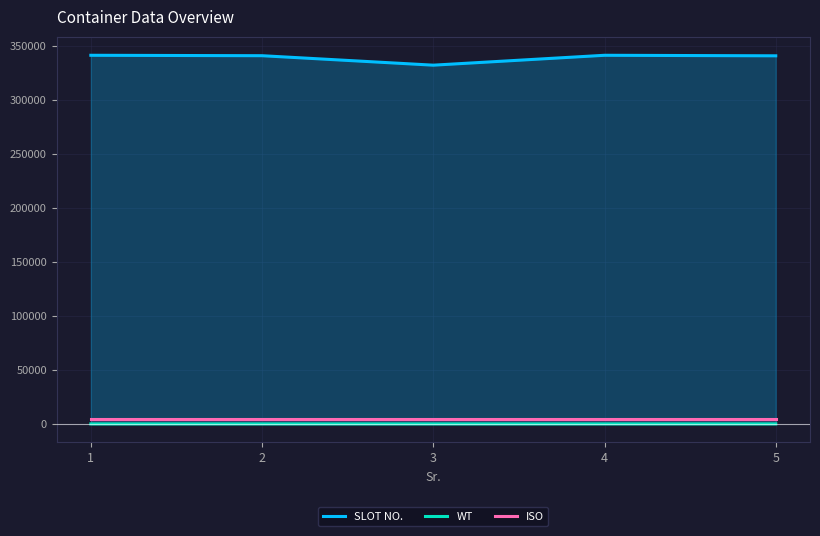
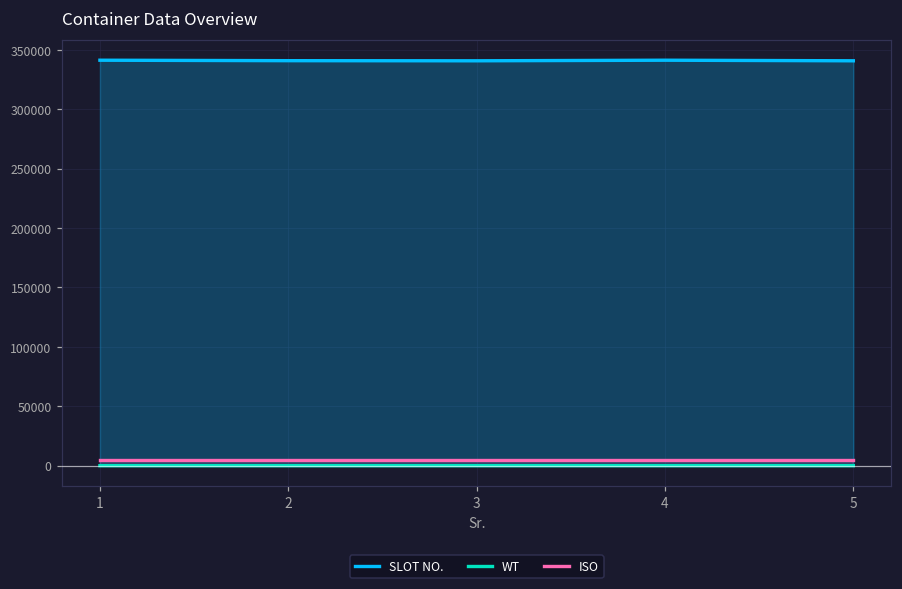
  {
    "SLOT NO.": {
      "1": 341000,
      "2": 341000,
-     "3": 332000,
+     "3": 341000,
      "4": 341000,
      "5": 341000
    },
    "WT": {
      "1": 0,
      "2": 0,
      "3": 0,
      "4": 0,
      "5": 0
    },
    "ISO": {
      "1": 5000,
      "2": 5000,
      "3": 5000,
      "4": 5000,
      "5": 5000
    }
  }
